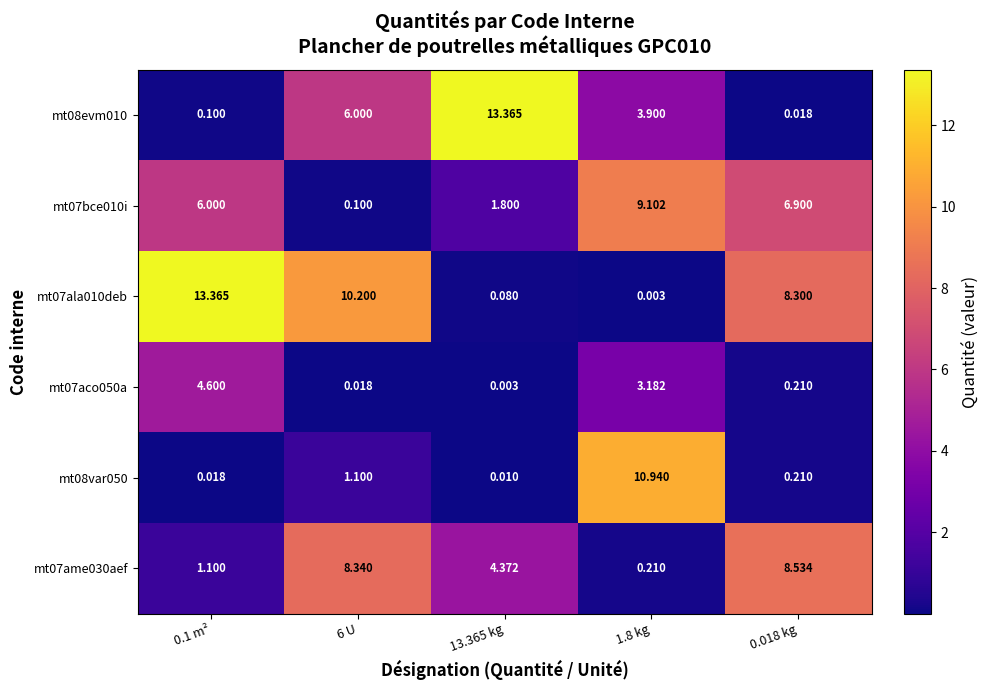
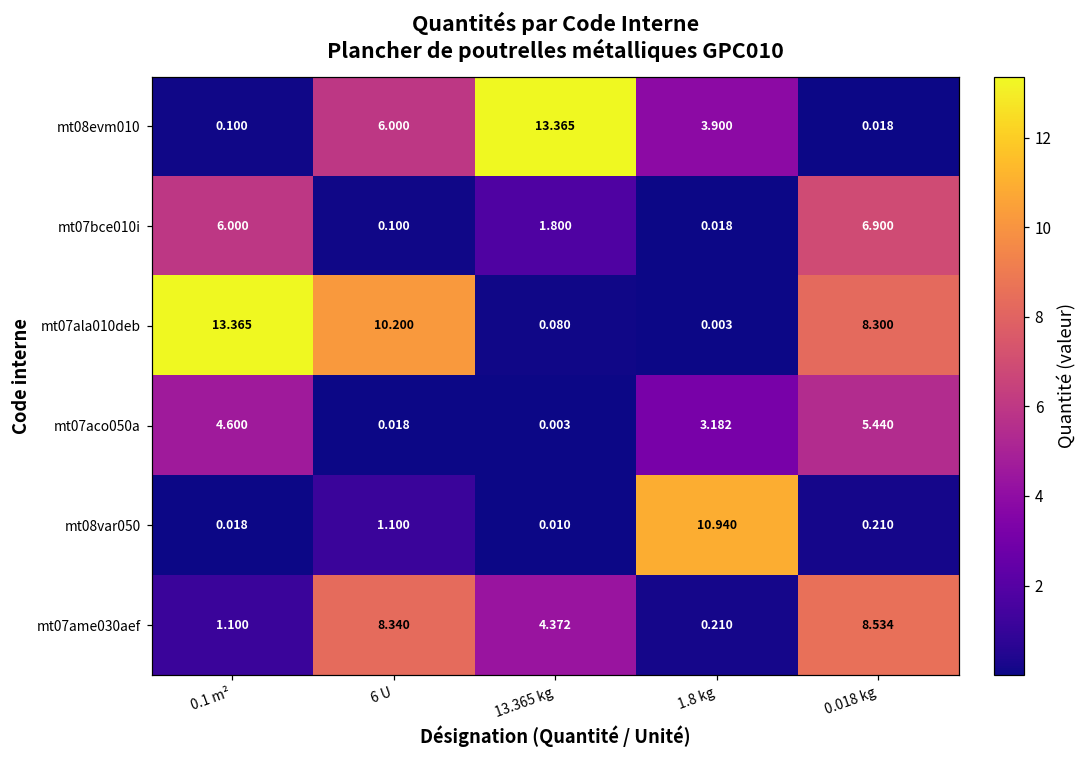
  {
    "mt08evm010": {
      "0.1 m²": 0.100,
      "6 U": 6.000,
      "13.365 kg": 13.365,
      "1.8 kg": 3.900,
      "0.018 kg": 0.018
    },
    "mt07bce010i": {
      "0.1 m²": 6.000,
      "6 U": 0.100,
      "13.365 kg": 1.800,
-     "1.8 kg": 9.102,
+     "1.8 kg": 0.018,
      "0.018 kg": 6.900
    },
    "mt07ala010deb": {
      "0.1 m²": 13.365,
      "6 U": 10.200,
      "13.365 kg": 0.080,
      "1.8 kg": 0.003,
      "0.018 kg": 8.300
    },
    "mt07aco050a": {
      "0.1 m²": 4.600,
      "6 U": 0.018,
      "13.365 kg": 0.003,
      "1.8 kg": 3.182,
-     "0.018 kg": 0.210
+     "0.018 kg": 5.440
    },
    "mt08var050": {
      "0.1 m²": 0.018,
      "6 U": 1.100,
      "13.365 kg": 0.010,
      "1.8 kg": 10.940,
      "0.018 kg": 0.210
    },
    "mt07ame030aef": {
      "0.1 m²": 1.100,
      "6 U": 8.340,
      "13.365 kg": 4.372,
      "1.8 kg": 0.210,
      "0.018 kg": 8.534
    }
  }
